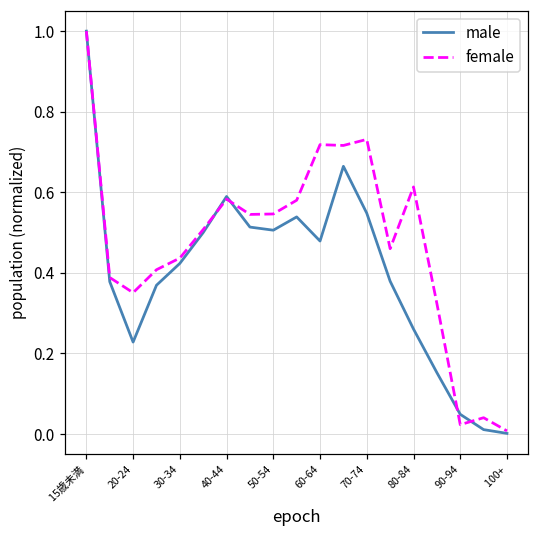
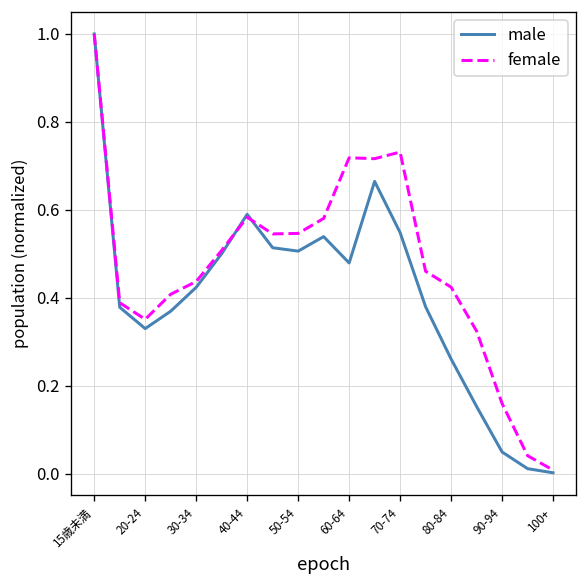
  {
    "male": {
-     "20-24": 0.23,
+     "20-24": 0.33,
      "30-34": 0.42,
      "50-54": 0.51,
      "60-64": 0.48,
      "70-74": 0.55,
      "80-84": 0.26,
      "90-94": 0.05
    },
    "female": {
      "20-24": 0.35,
      "30-34": 0.44,
      "50-54": 0.55,
      "60-64": 0.72,
      "70-74": 0.73,
-     "80-84": 0.61,
-     "90-94": 0.02
+     "80-84": 0.42,
+     "90-94": 0.16
    }
  }
